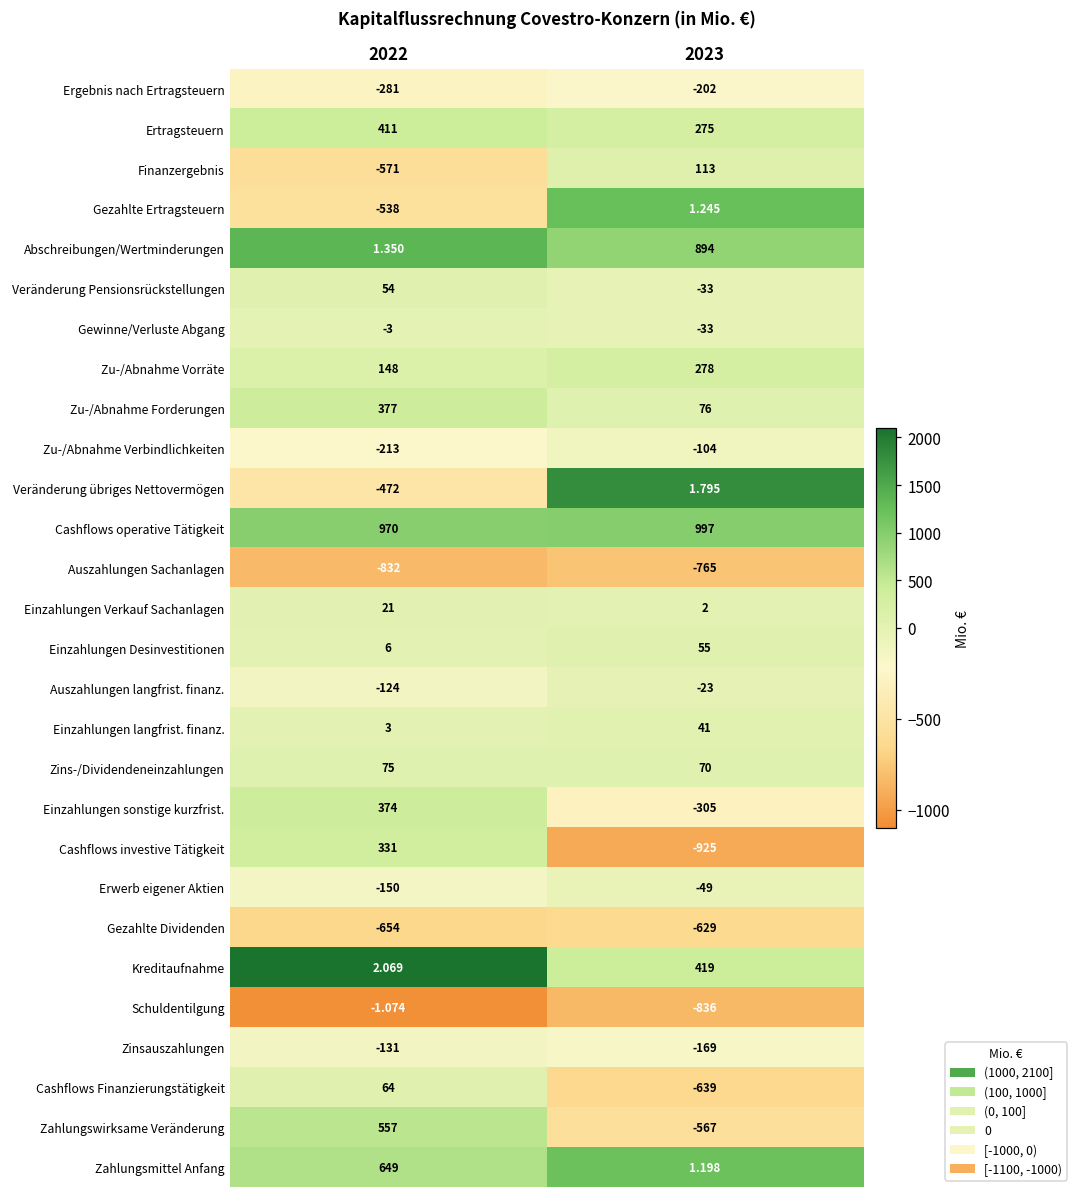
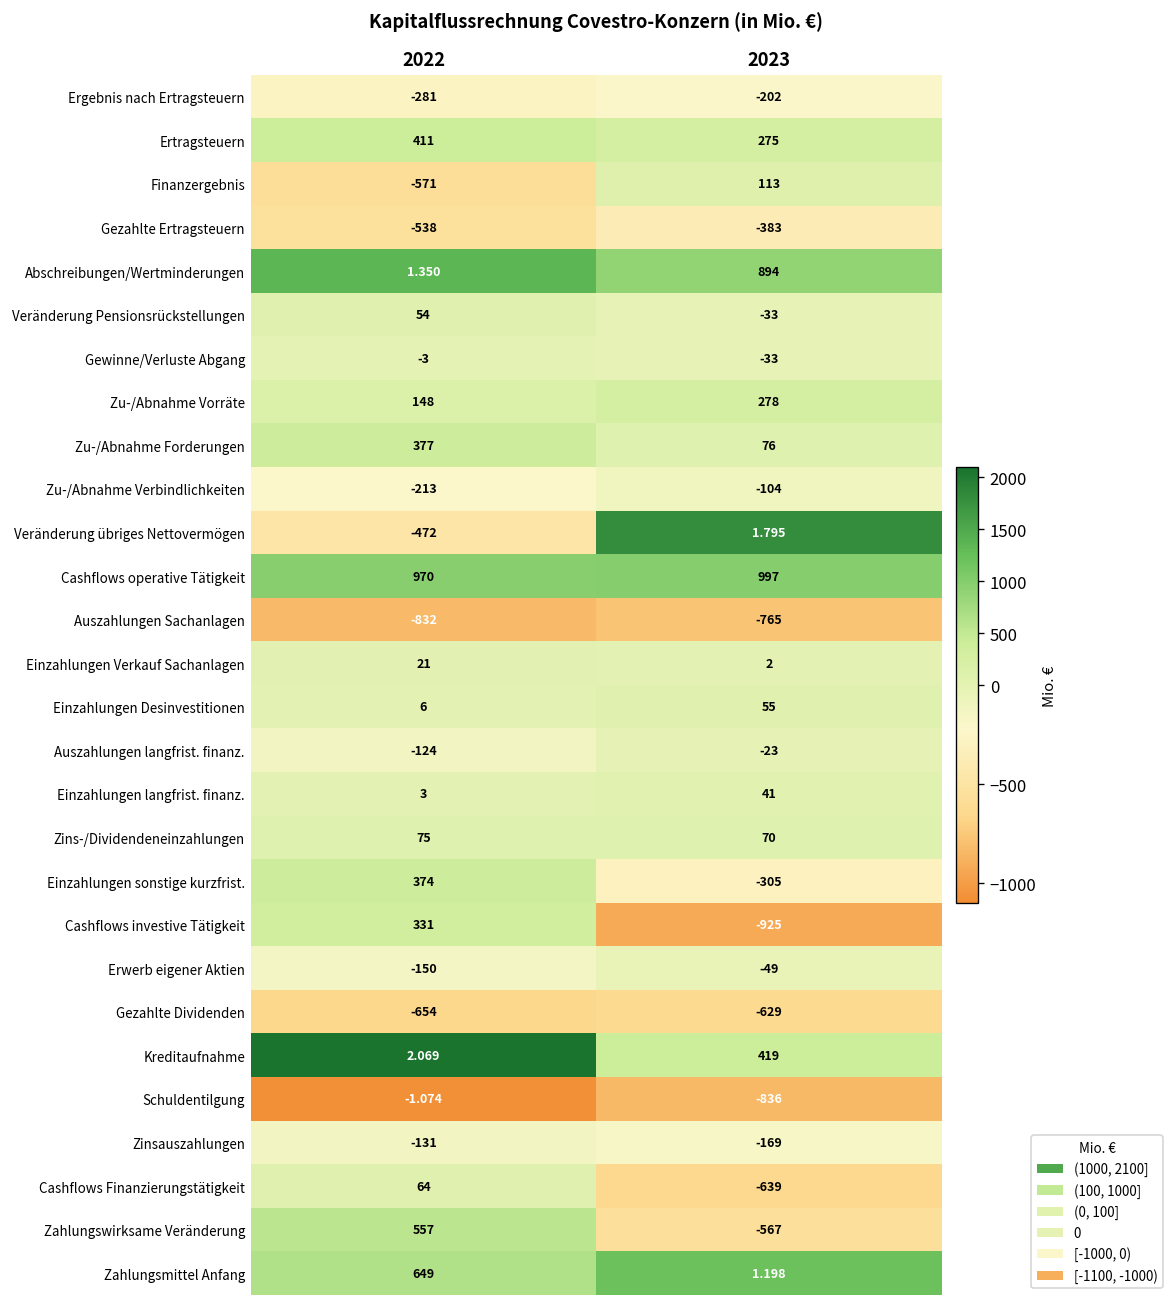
  {
    "Ergebnis nach Ertragsteuern": {
      "2022": -281,
      "2023": -202
    },
    "Ertragsteuern": {
      "2022": 411,
      "2023": 275
    },
    "Finanzergebnis": {
      "2022": -571,
      "2023": 113
    },
    "Gezahlte Ertragsteuern": {
      "2022": -538,
-     "2023": 1.245
+     "2023": -383
    },
    "Abschreibungen/Wertminderungen": {
      "2022": 1.350,
      "2023": 894
    },
    "Veränderung Pensionsrückstellungen": {
      "2022": 54,
      "2023": -33
    },
    "Gewinne/Verluste Abgang": {
      "2022": -3,
      "2023": -33
    },
    "Zu-/Abnahme Vorräte": {
      "2022": 148,
      "2023": 278
    },
    "Zu-/Abnahme Forderungen": {
      "2022": 377,
      "2023": 76
    },
    "Zu-/Abnahme Verbindlichkeiten": {
      "2022": -213,
      "2023": -104
    },
    "Veränderung übriges Nettovermögen": {
      "2022": -472,
      "2023": 1.795
    },
    "Cashflows operative Tätigkeit": {
      "2022": 970,
      "2023": 997
    },
    "Auszahlungen Sachanlagen": {
      "2022": -832,
      "2023": -765
    },
    "Einzahlungen Verkauf Sachanlagen": {
      "2022": 21,
      "2023": 2
    },
    "Einzahlungen Desinvestitionen": {
      "2022": 6,
      "2023": 55
    },
    "Auszahlungen langfrist. finanz.": {
      "2022": -124,
      "2023": -23
    },
    "Einzahlungen langfrist. finanz.": {
      "2022": 3,
      "2023": 41
    },
    "Zins-/Dividendeneinzahlungen": {
      "2022": 75,
      "2023": 70
    },
    "Einzahlungen sonstige kurzfrist.": {
      "2022": 374,
      "2023": -305
    },
    "Cashflows investive Tätigkeit": {
      "2022": 331,
      "2023": -925
    },
    "Erwerb eigener Aktien": {
      "2022": -150,
      "2023": -49
    },
    "Gezahlte Dividenden": {
      "2022": -654,
      "2023": -629
    },
    "Kreditaufnahme": {
      "2022": 2.069,
      "2023": 419
    },
    "Schuldentilgung": {
      "2022": -1.074,
      "2023": -836
    },
    "Zinsauszahlungen": {
      "2022": -131,
      "2023": -169
    },
    "Cashflows Finanzierungstätigkeit": {
      "2022": 64,
      "2023": -639
    },
    "Zahlungswirksame Veränderung": {
      "2022": 557,
      "2023": -567
    },
    "Zahlungsmittel Anfang": {
      "2022": 649,
      "2023": 1.198
    }
  }
